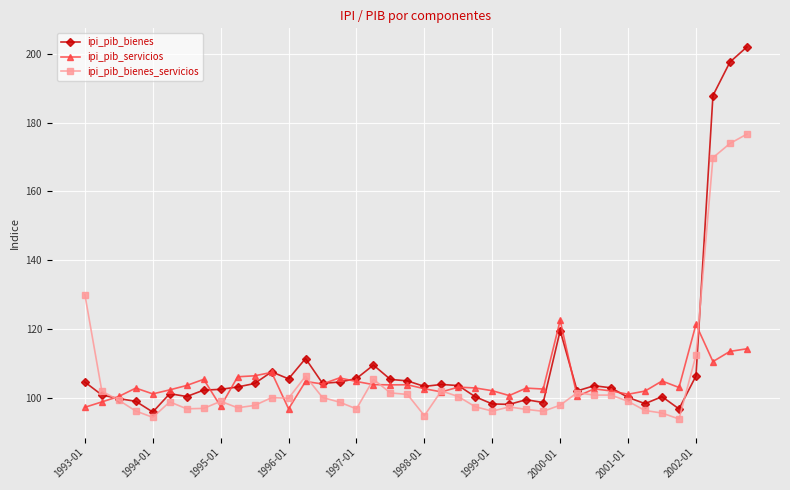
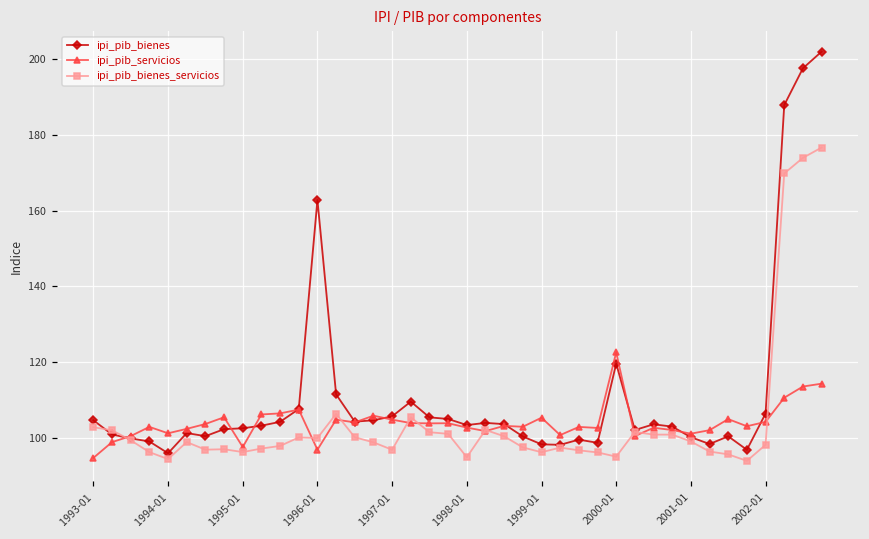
  {
    "ipi_pib_bienes": {
      "1993-01": 105,
      "1994-01": 96,
      "1995-01": 103,
-     "1996-01": 106,
+     "1996-01": 163,
      "1997-01": 106,
      "1999-01": 98,
      "2000-01": 120,
      "2001-01": 100,
      "2002-01": 106
    },
    "ipi_pib_servicios": {
-     "1993-01": 97,
+     "1993-01": 95,
      "1994-01": 101,
      "1995-01": 98,
      "1996-01": 97,
      "1997-01": 105,
-     "1999-01": 102,
+     "1999-01": 105,
      "2000-01": 123,
      "2001-01": 101,
-     "2002-01": 121
+     "2002-01": 104
    },
    "ipi_pib_bienes_servicios": {
-     "1993-01": 130,
+     "1993-01": 103,
      "1994-01": 94,
-     "1995-01": 99,
+     "1995-01": 96,
      "1996-01": 100,
      "1997-01": 97,
      "1998-01": 95,
      "1999-01": 96,
-     "2000-01": 98,
+     "2000-01": 95,
      "2001-01": 99,
-     "2002-01": 112
+     "2002-01": 98
    }
  }
